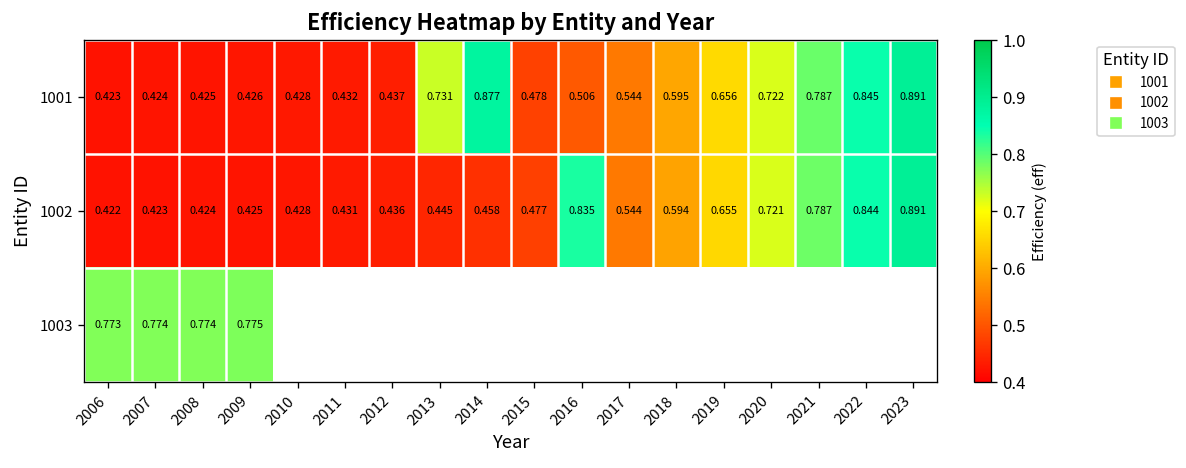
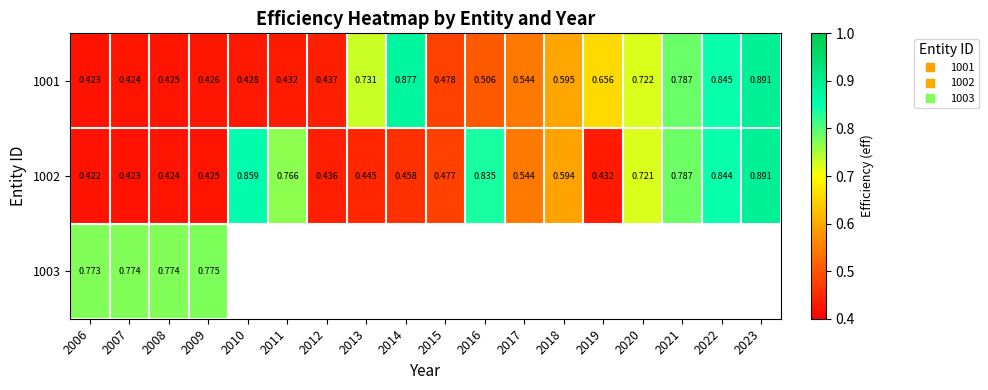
  {
    "1001": {
      "2006": 0.423,
      "2007": 0.424,
      "2008": 0.425,
      "2009": 0.426,
      "2010": 0.428,
      "2011": 0.432,
      "2012": 0.437,
      "2013": 0.731,
      "2014": 0.877,
      "2015": 0.478,
      "2016": 0.506,
      "2017": 0.544,
      "2018": 0.595,
      "2019": 0.656,
      "2020": 0.722,
      "2021": 0.787,
      "2022": 0.845,
      "2023": 0.891
    },
    "1002": {
      "2006": 0.422,
      "2007": 0.423,
      "2008": 0.424,
      "2009": 0.425,
-     "2010": 0.428,
-     "2011": 0.431,
+     "2010": 0.859,
+     "2011": 0.766,
      "2012": 0.436,
      "2013": 0.445,
      "2014": 0.458,
      "2015": 0.477,
      "2016": 0.835,
      "2017": 0.544,
      "2018": 0.594,
-     "2019": 0.655,
+     "2019": 0.432,
      "2020": 0.721,
      "2021": 0.787,
      "2022": 0.844,
      "2023": 0.891
    },
    "1003": {
      "2006": 0.773,
      "2007": 0.774,
      "2008": 0.774,
      "2009": 0.775
    }
  }
